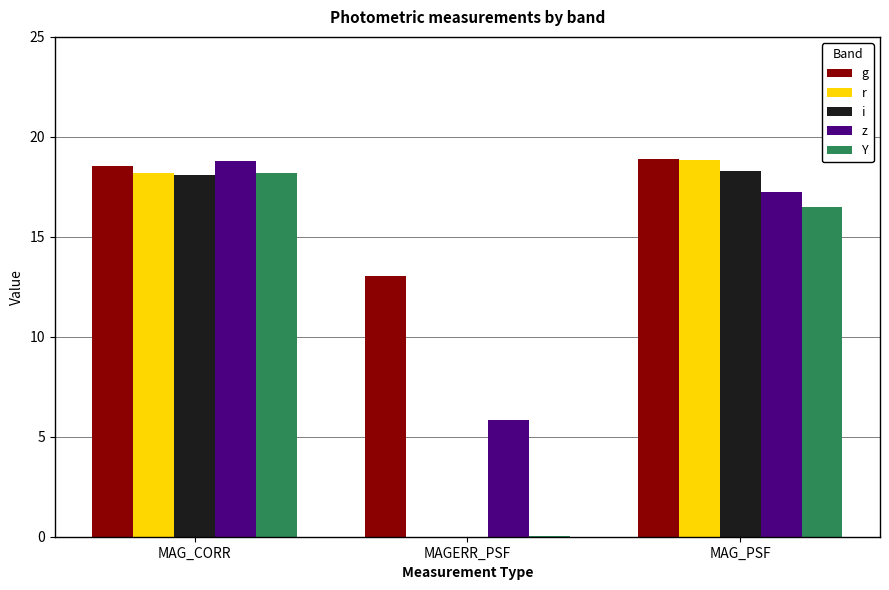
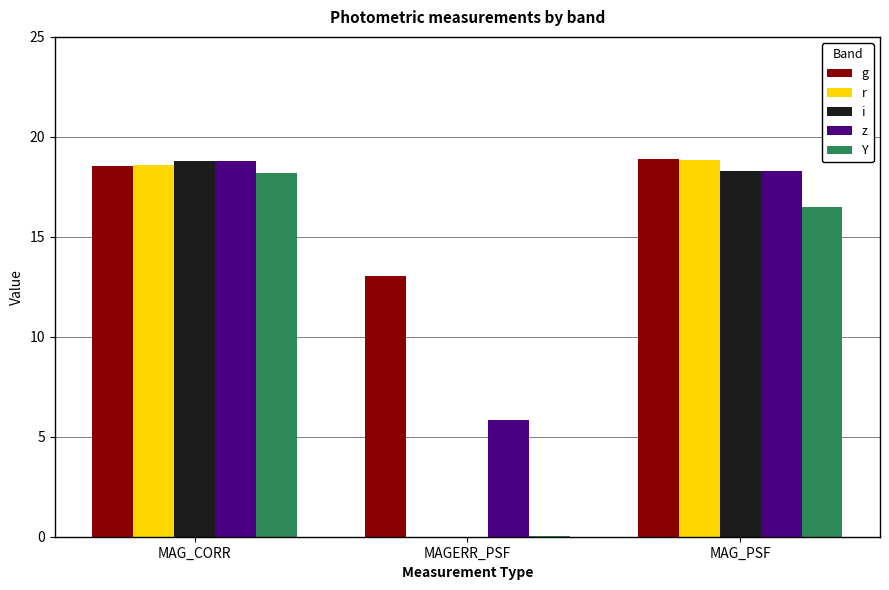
  {
    "g": {
      "MAG_CORR": 18.5,
      "MAGERR_PSF": 13.1,
      "MAG_PSF": 18.9
    },
    "r": {
-     "MAG_CORR": 18.2,
+     "MAG_CORR": 18.6,
      "MAG_PSF": 18.8
    },
    "i": {
-     "MAG_CORR": 18.1,
+     "MAG_CORR": 18.8,
      "MAG_PSF": 18.3
    },
    "z": {
      "MAG_CORR": 18.8,
      "MAGERR_PSF": 5.8,
-     "MAG_PSF": 17.2
+     "MAG_PSF": 18.3
    },
    "Y": {
      "MAG_CORR": 18.2,
      "MAG_PSF": 16.5
    }
  }
